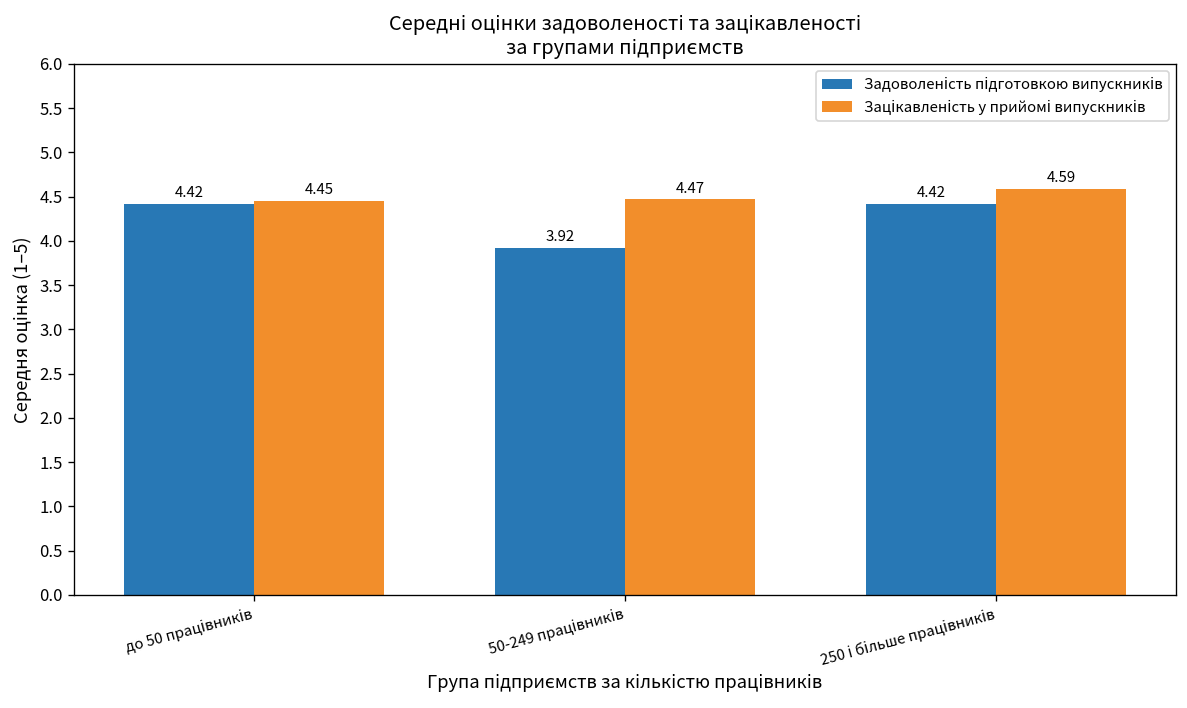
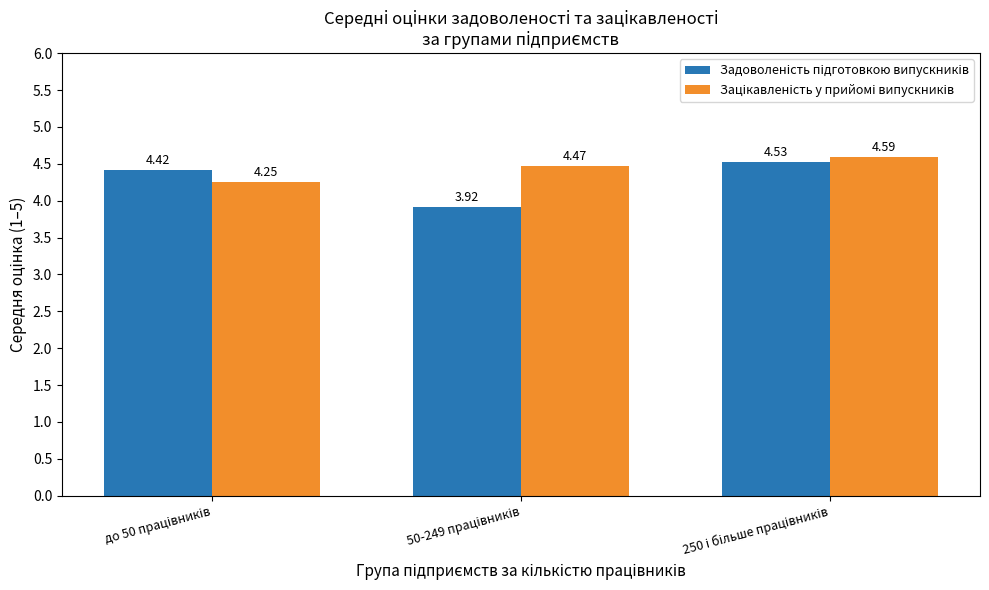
  {
    "Задоволеність підготовкою випускників": {
      "до 50 працівників": 4.42,
      "50-249 працівників": 3.92,
-     "250 і більше працівників": 4.42
+     "250 і більше працівників": 4.53
    },
    "Зацікавленість у прийомі випускників": {
-     "до 50 працівників": 4.45,
+     "до 50 працівників": 4.25,
      "50-249 працівників": 4.47,
      "250 і більше працівників": 4.59
    }
  }
